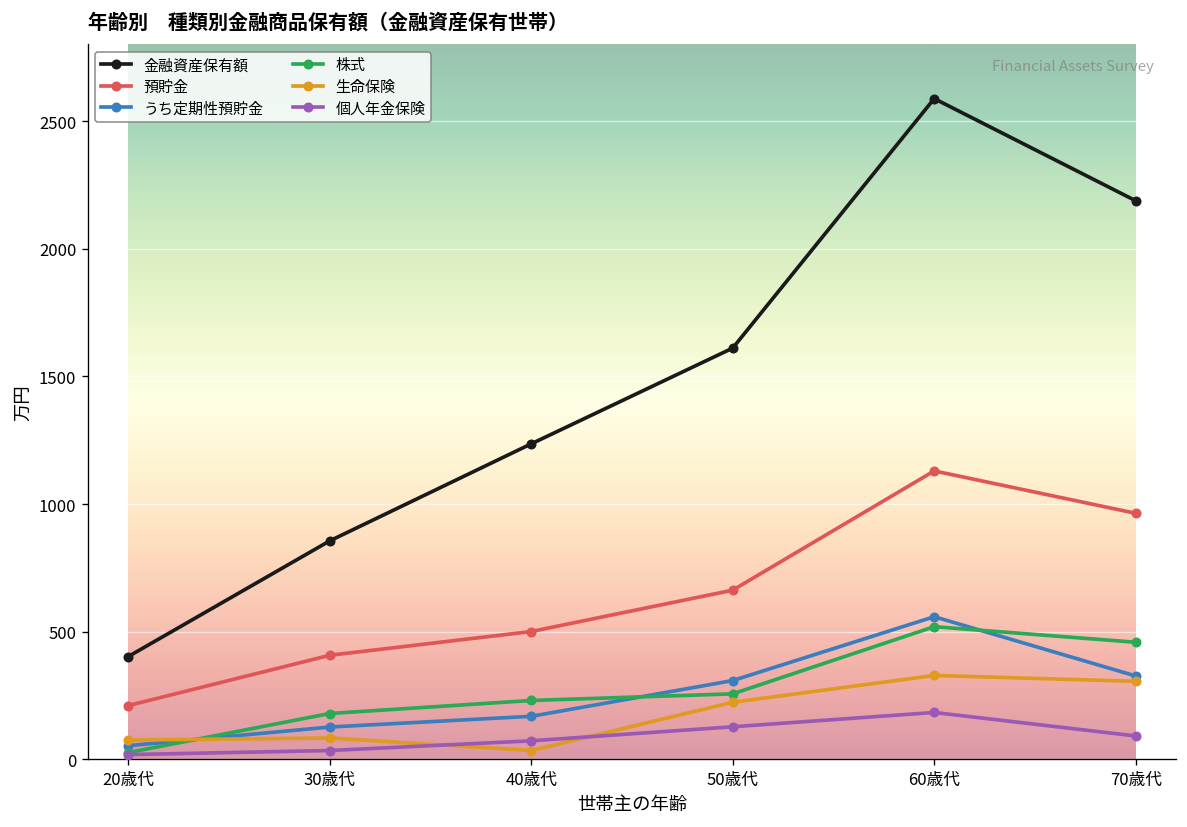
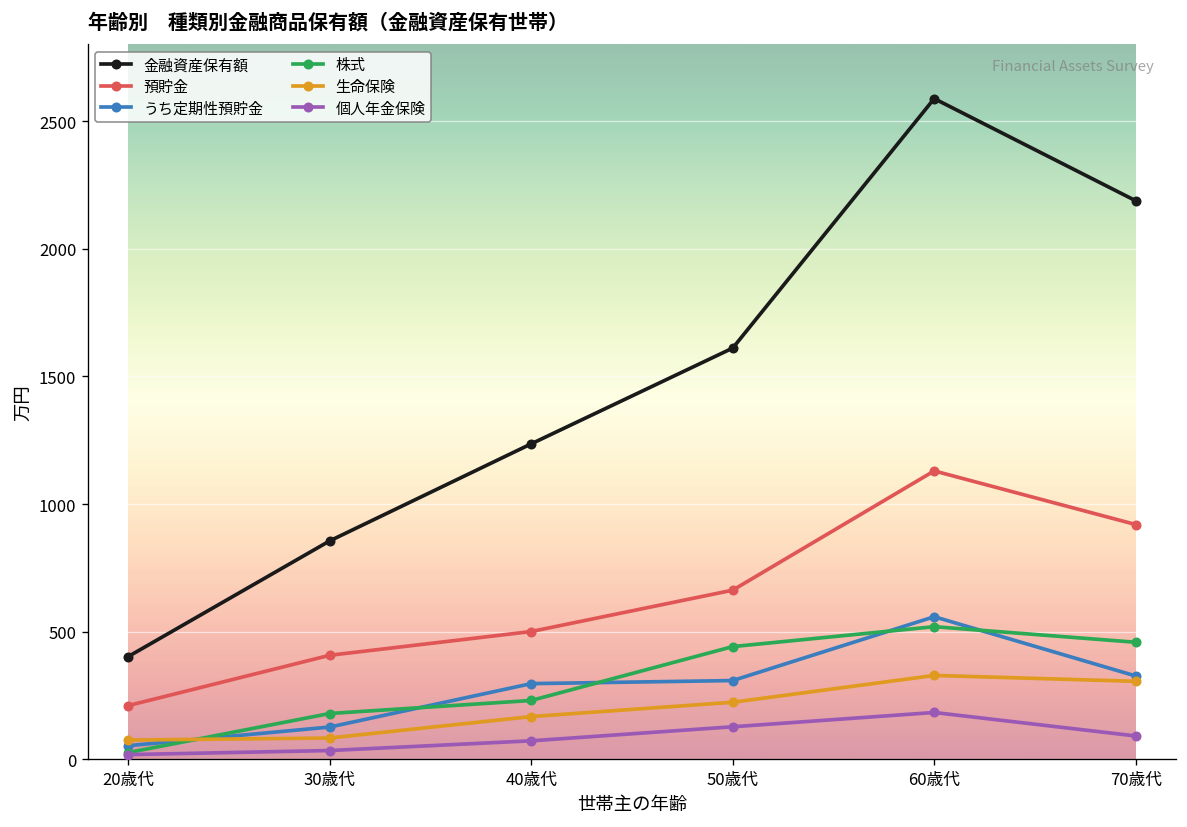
  {
    "金融資産保有額": {
      "20歳代": 400,
      "30歳代": 860,
      "40歳代": 1240,
      "50歳代": 1610,
      "60歳代": 2590,
      "70歳代": 2190
    },
    "預貯金": {
      "20歳代": 210,
      "30歳代": 410,
      "40歳代": 500,
      "50歳代": 660,
      "60歳代": 1130,
-     "70歳代": 960
+     "70歳代": 920
    },
    "うち定期性預貯金": {
      "20歳代": 50,
      "30歳代": 130,
-     "40歳代": 170,
+     "40歳代": 300,
      "50歳代": 310,
      "60歳代": 560,
      "70歳代": 330
    },
    "株式": {
      "30歳代": 180,
      "40歳代": 230,
-     "50歳代": 260,
+     "50歳代": 440,
      "60歳代": 520,
      "70歳代": 460
    },
    "生命保険": {
      "20歳代": 80,
      "30歳代": 80,
-     "40歳代": 40,
+     "40歳代": 170,
      "50歳代": 220,
      "60歳代": 330,
      "70歳代": 310
    },
    "個人年金保険": {
      "30歳代": 40,
      "40歳代": 70,
      "50歳代": 130,
      "60歳代": 180,
      "70歳代": 90
    }
  }
